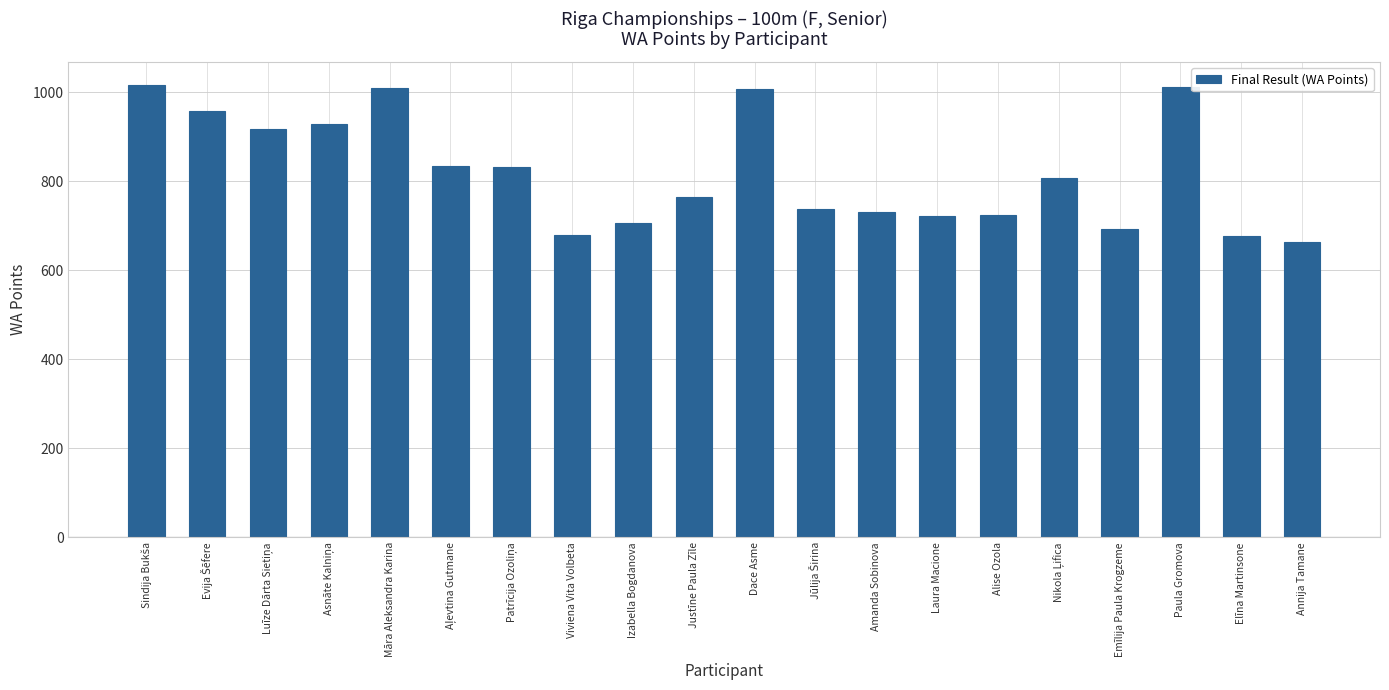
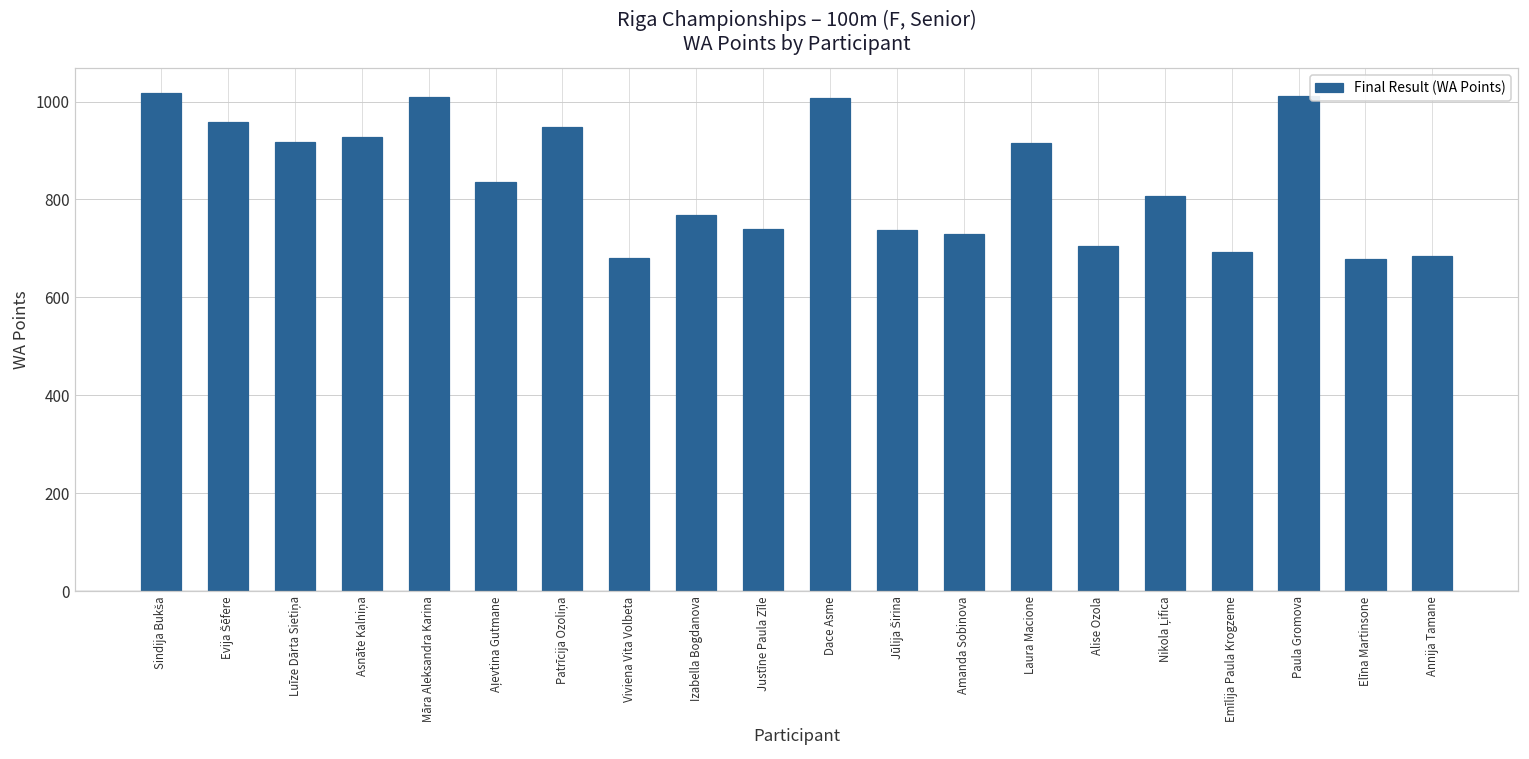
  {
    "Sindija Bukša": 1020,
    "Evija Šēfere": 960,
    "Luīze Dārta Sietiņa": 920,
    "Asnāte Kalniņa": 930,
    "Māra Aleksandra Karina": 1010,
    "Aļevtina Gutmane": 840,
-   "Patrīcija Ozoliņa": 830,
+   "Patrīcija Ozoliņa": 950,
    "Viviena Vita Volbeta": 680,
-   "Izabella Bogdanova": 710,
-   "Justīne Paula Zīle": 760,
+   "Izabella Bogdanova": 770,
+   "Justīne Paula Zīle": 740,
    "Dace Asme": 1010,
    "Jūlija Širina": 740,
    "Amanda Sobinova": 730,
-   "Laura Macione": 720,
-   "Alise Ozola": 730,
+   "Laura Macione": 920,
+   "Alise Ozola": 700,
    "Nikola Ļifica": 810,
    "Emīlija Paula Krogzeme": 690,
    "Paula Gromova": 1010,
    "Elīna Martinsone": 680,
-   "Annija Tamane": 660
+   "Annija Tamane": 690
  }
